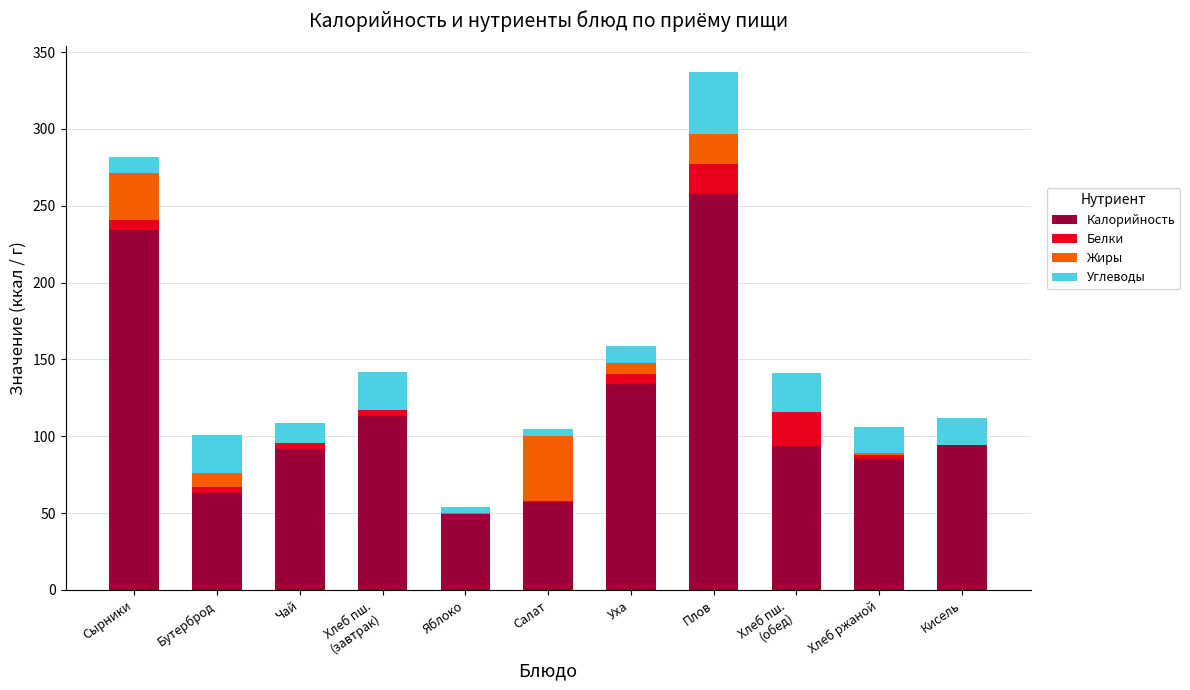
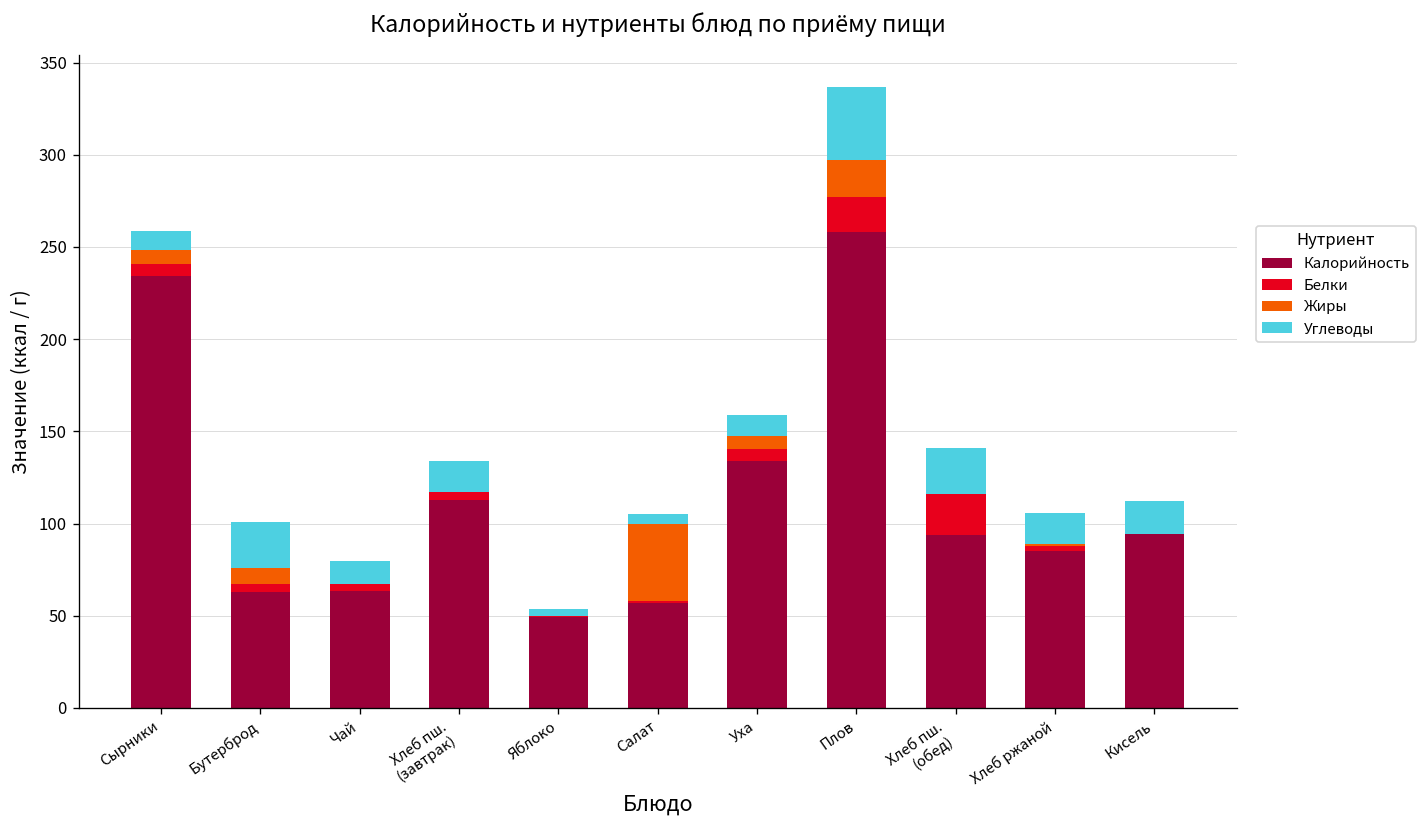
  {
    "Калорийность": {
      "Сырники": 234,
      "Бутерброд": 63,
-     "Чай": 92,
+     "Чай": 63,
      "Хлеб пш. (завтрак)": 113,
      "Яблоко": 49,
      "Салат": 57,
      "Уха": 134,
      "Плов": 258,
      "Хлеб пш. (обед)": 94,
      "Хлеб ржаной": 85,
      "Кисель": 94
    },
    "Белки": {
      "Сырники": 7,
      "Бутерброд": 4,
      "Чай": 4,
      "Хлеб пш. (завтрак)": 4,
      "Уха": 7,
      "Плов": 19,
      "Хлеб пш. (обед)": 22,
      "Хлеб ржаной": 3,
      "Кисель": 0
    },
    "Жиры": {
-     "Сырники": 30,
+     "Сырники": 7,
      "Бутерброд": 9,
      "Чай": 0,
      "Хлеб пш. (завтрак)": 0,
      "Салат": 42,
      "Уха": 7,
      "Плов": 20,
      "Хлеб пш. (обед)": 0,
      "Кисель": 0
    },
    "Углеводы": {
      "Сырники": 11,
      "Бутерброд": 25,
      "Чай": 13,
-     "Хлеб пш. (завтрак)": 25,
+     "Хлеб пш. (завтрак)": 17,
      "Яблоко": 4,
      "Салат": 5,
      "Уха": 11,
      "Плов": 40,
      "Хлеб пш. (обед)": 25,
      "Хлеб ржаной": 17,
      "Кисель": 18
    }
  }
